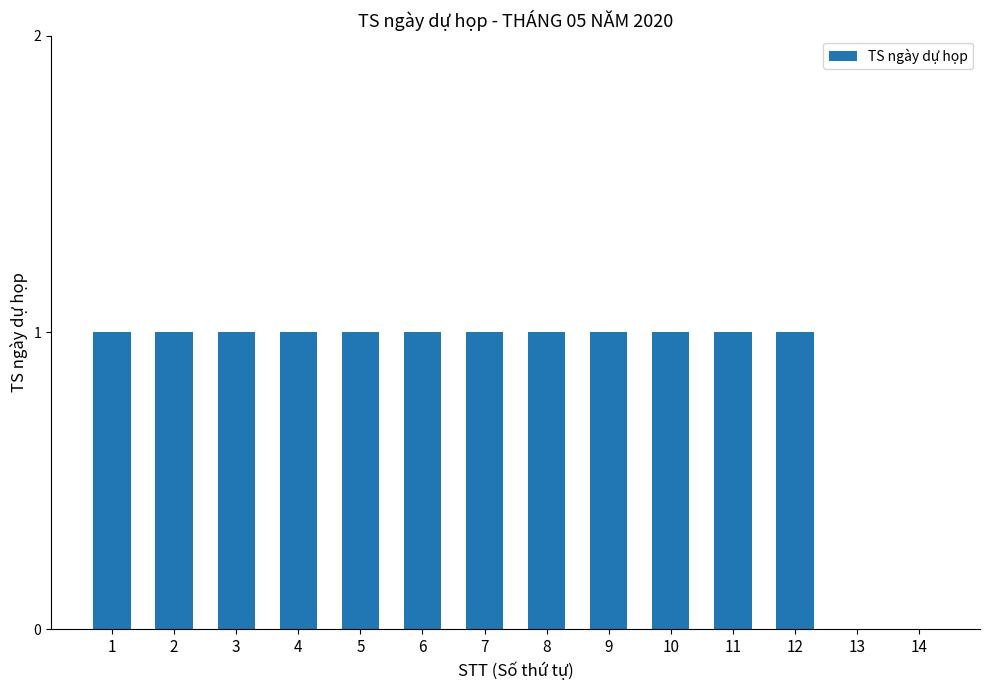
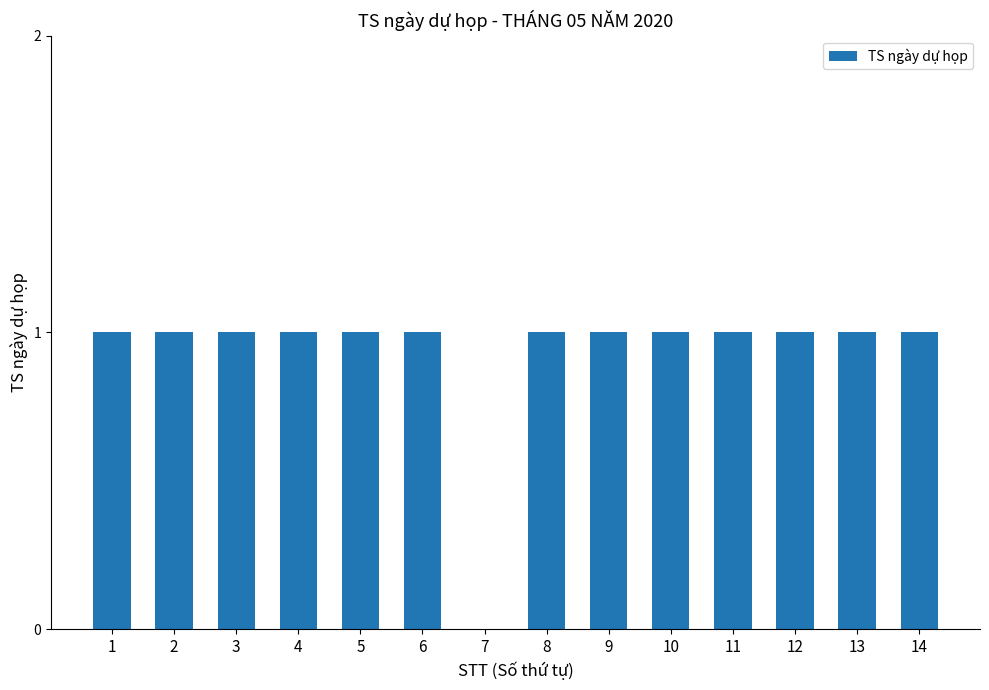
  {
    "1": 1,
    "2": 1,
    "3": 1,
    "4": 1,
    "5": 1,
    "6": 1,
-   "7": 1,
+   "7": 0,
    "8": 1,
    "9": 1,
    "10": 1,
    "11": 1,
    "12": 1,
-   "13": 0,
-   "14": 0
+   "13": 1,
+   "14": 1
  }
